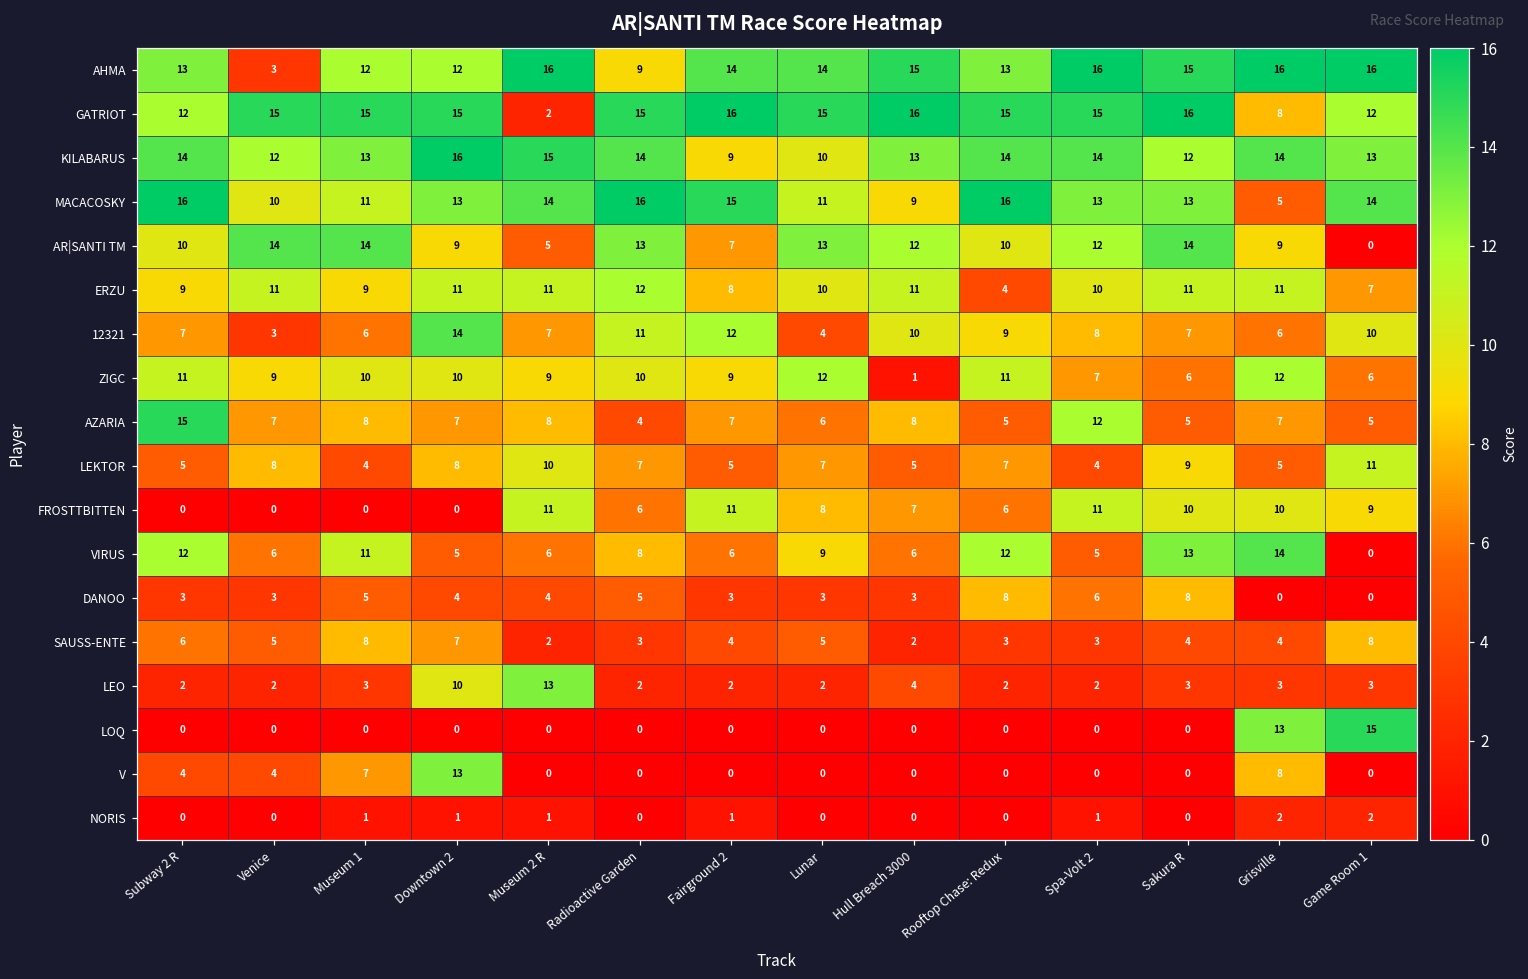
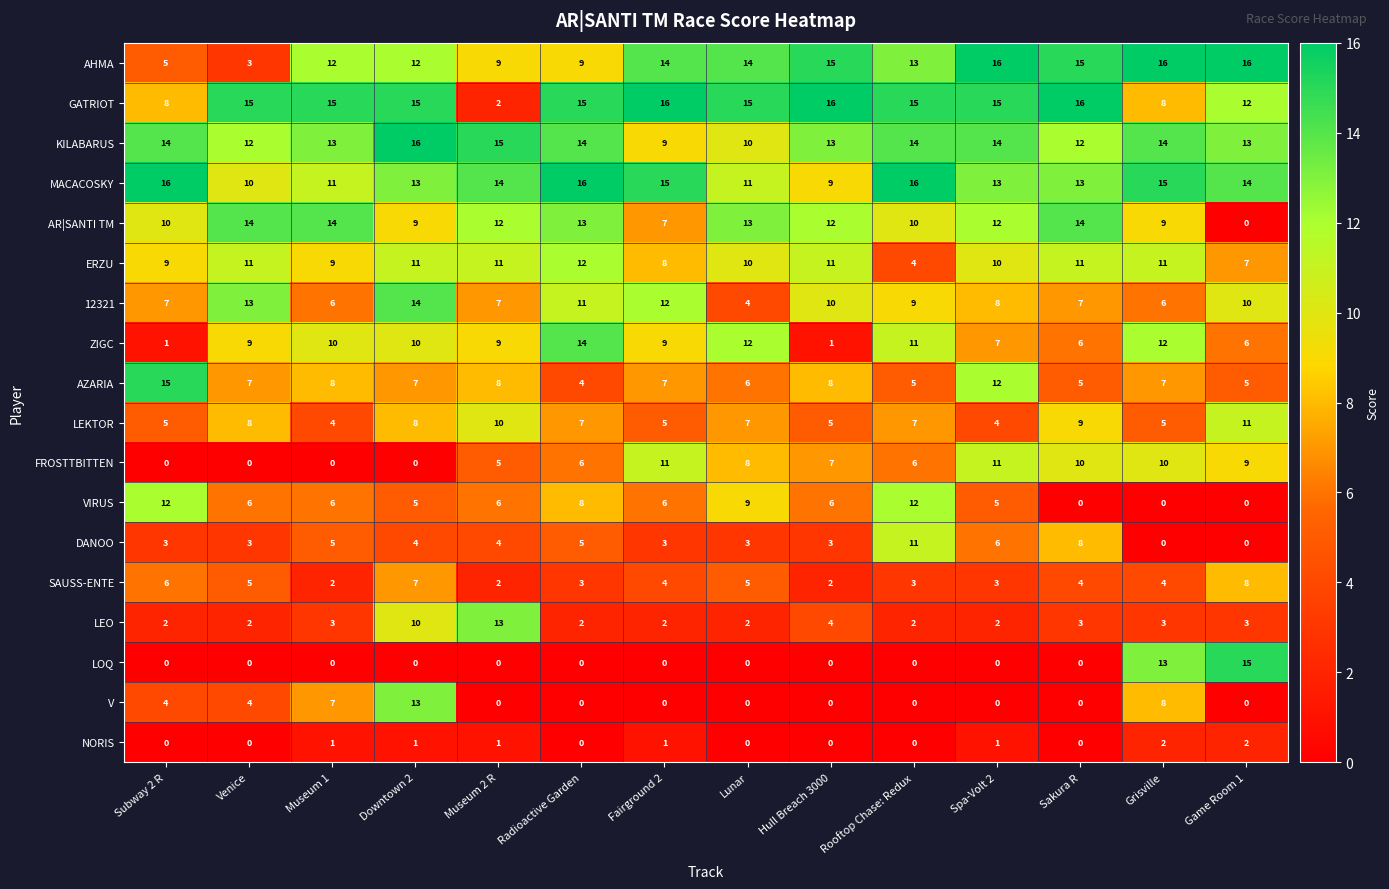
  {
    "AHMA": {
-     "Subway 2 R": 13,
+     "Subway 2 R": 5,
      "Venice": 3,
      "Museum 1": 12,
      "Downtown 2": 12,
-     "Museum 2 R": 16,
+     "Museum 2 R": 9,
      "Radioactive Garden": 9,
      "Fairground 2": 14,
      "Lunar": 14,
      "Hull Breach 3000": 15,
      "Rooftop Chase: Redux": 13,
      "Spa-Volt 2": 16,
      "Sakura R": 15,
      "Grisville": 16,
      "Game Room 1": 16
    },
    "GATRIOT": {
-     "Subway 2 R": 12,
+     "Subway 2 R": 8,
      "Venice": 15,
      "Museum 1": 15,
      "Downtown 2": 15,
      "Museum 2 R": 2,
      "Radioactive Garden": 15,
      "Fairground 2": 16,
      "Lunar": 15,
      "Hull Breach 3000": 16,
      "Rooftop Chase: Redux": 15,
      "Spa-Volt 2": 15,
      "Sakura R": 16,
      "Grisville": 8,
      "Game Room 1": 12
    },
    "MACACOSKY": {
      "Subway 2 R": 16,
      "Venice": 10,
      "Museum 1": 11,
      "Downtown 2": 13,
      "Museum 2 R": 14,
      "Radioactive Garden": 16,
      "Fairground 2": 15,
      "Lunar": 11,
      "Hull Breach 3000": 9,
      "Rooftop Chase: Redux": 16,
      "Spa-Volt 2": 13,
      "Sakura R": 13,
-     "Grisville": 5,
+     "Grisville": 15,
      "Game Room 1": 14
    },
    "AR|SANTI TM": {
      "Subway 2 R": 10,
      "Venice": 14,
      "Museum 1": 14,
      "Downtown 2": 9,
-     "Museum 2 R": 5,
+     "Museum 2 R": 12,
      "Radioactive Garden": 13,
      "Fairground 2": 7,
      "Lunar": 13,
      "Hull Breach 3000": 12,
      "Rooftop Chase: Redux": 10,
      "Spa-Volt 2": 12,
      "Sakura R": 14,
      "Grisville": 9,
      "Game Room 1": 0
    },
    "12321": {
      "Subway 2 R": 7,
-     "Venice": 3,
+     "Venice": 13,
      "Museum 1": 6,
      "Downtown 2": 14,
      "Museum 2 R": 7,
      "Radioactive Garden": 11,
      "Fairground 2": 12,
      "Lunar": 4,
      "Hull Breach 3000": 10,
      "Rooftop Chase: Redux": 9,
      "Spa-Volt 2": 8,
      "Sakura R": 7,
      "Grisville": 6,
      "Game Room 1": 10
    },
    "ZIGC": {
-     "Subway 2 R": 11,
+     "Subway 2 R": 1,
      "Venice": 9,
      "Museum 1": 10,
      "Downtown 2": 10,
      "Museum 2 R": 9,
-     "Radioactive Garden": 10,
+     "Radioactive Garden": 14,
      "Fairground 2": 9,
      "Lunar": 12,
      "Hull Breach 3000": 1,
      "Rooftop Chase: Redux": 11,
      "Spa-Volt 2": 7,
      "Sakura R": 6,
      "Grisville": 12,
      "Game Room 1": 6
    },
    "FROSTTBITTEN": {
      "Subway 2 R": 0,
      "Venice": 0,
      "Museum 1": 0,
      "Downtown 2": 0,
-     "Museum 2 R": 11,
+     "Museum 2 R": 5,
      "Radioactive Garden": 6,
      "Fairground 2": 11,
      "Lunar": 8,
      "Hull Breach 3000": 7,
      "Rooftop Chase: Redux": 6,
      "Spa-Volt 2": 11,
      "Sakura R": 10,
      "Grisville": 10,
      "Game Room 1": 9
    },
    "VIRUS": {
      "Subway 2 R": 12,
      "Venice": 6,
-     "Museum 1": 11,
+     "Museum 1": 6,
      "Downtown 2": 5,
      "Museum 2 R": 6,
      "Radioactive Garden": 8,
      "Fairground 2": 6,
      "Lunar": 9,
      "Hull Breach 3000": 6,
      "Rooftop Chase: Redux": 12,
      "Spa-Volt 2": 5,
-     "Sakura R": 13,
-     "Grisville": 14,
+     "Sakura R": 0,
+     "Grisville": 0,
      "Game Room 1": 0
    },
    "DANOO": {
      "Subway 2 R": 3,
      "Venice": 3,
      "Museum 1": 5,
      "Downtown 2": 4,
      "Museum 2 R": 4,
      "Radioactive Garden": 5,
      "Fairground 2": 3,
      "Lunar": 3,
      "Hull Breach 3000": 3,
-     "Rooftop Chase: Redux": 8,
+     "Rooftop Chase: Redux": 11,
      "Spa-Volt 2": 6,
      "Sakura R": 8,
      "Grisville": 0,
      "Game Room 1": 0
    },
    "SAUSS-ENTE": {
      "Subway 2 R": 6,
      "Venice": 5,
-     "Museum 1": 8,
+     "Museum 1": 2,
      "Downtown 2": 7,
      "Museum 2 R": 2,
      "Radioactive Garden": 3,
      "Fairground 2": 4,
      "Lunar": 5,
      "Hull Breach 3000": 2,
      "Rooftop Chase: Redux": 3,
      "Spa-Volt 2": 3,
      "Sakura R": 4,
      "Grisville": 4,
      "Game Room 1": 8
    }
  }
